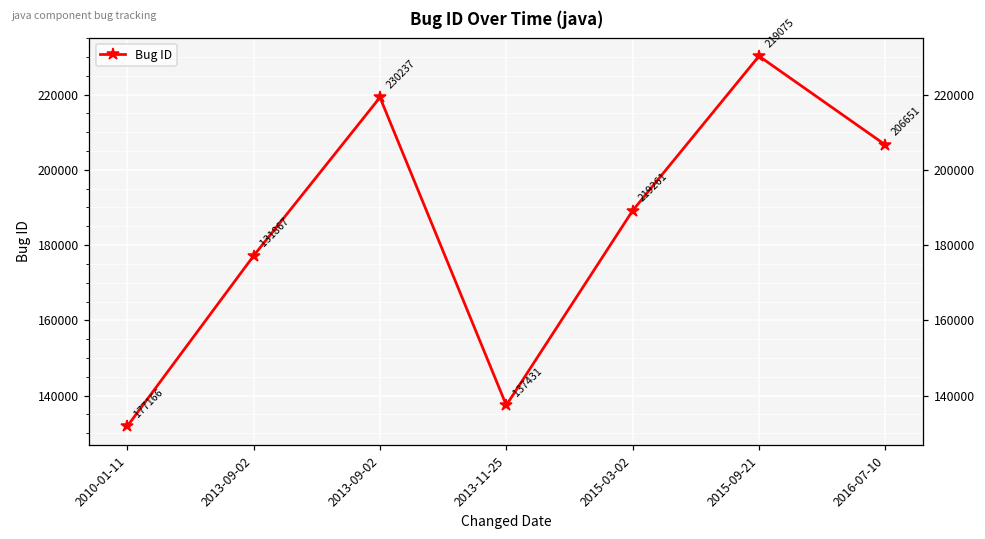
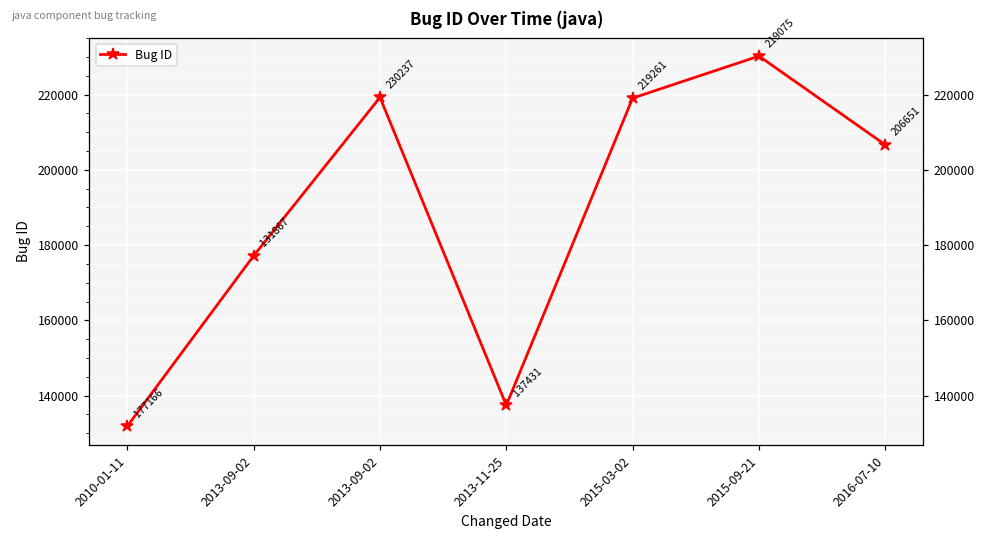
  {
-   "2015-03-02": 189000
+   "2015-03-02": 219000
  }
